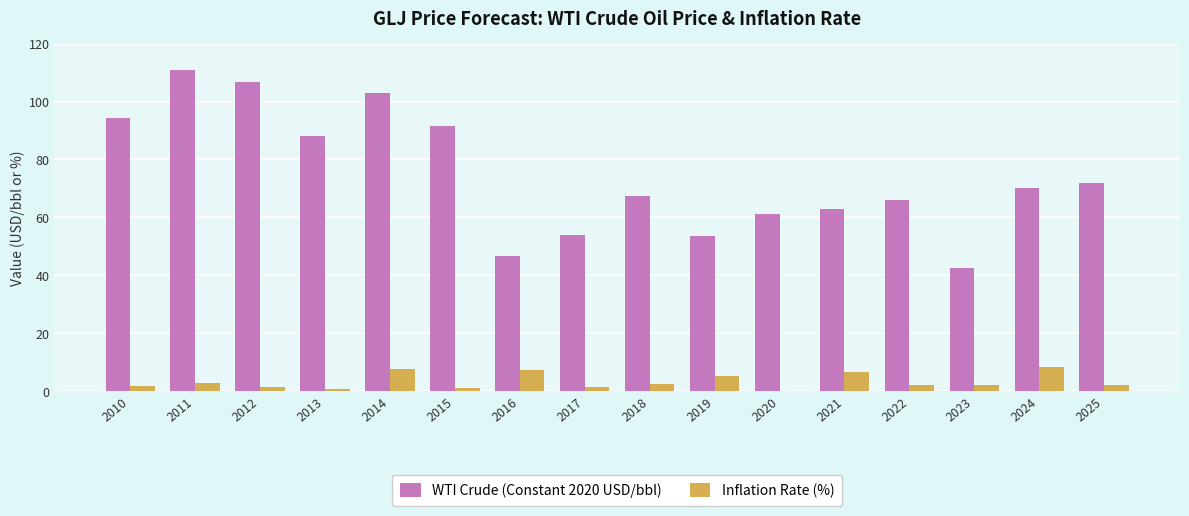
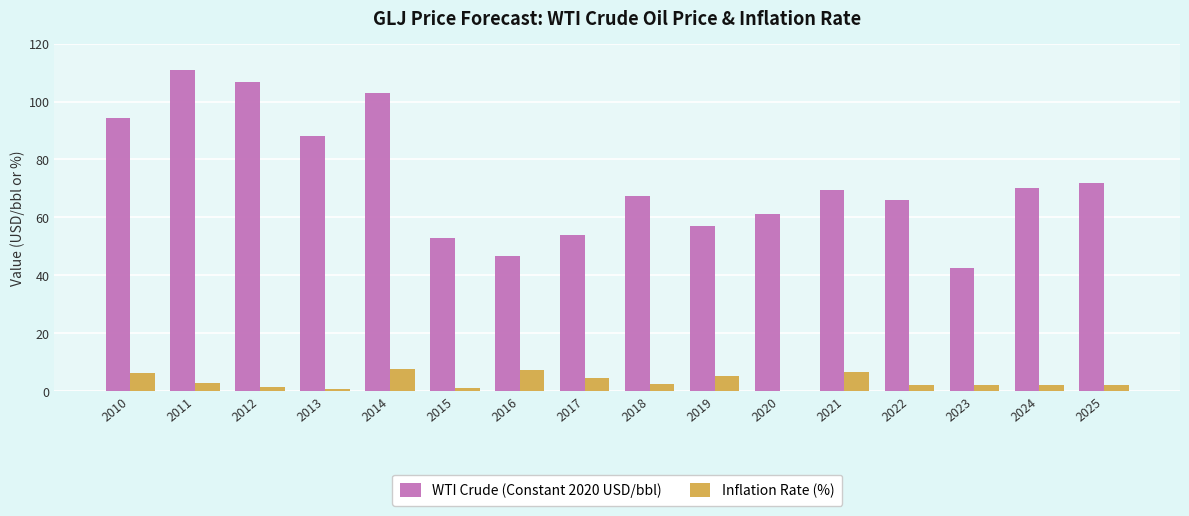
  {
    "WTI Crude (Constant 2020 USD/bbl)": {
      "2010": 94,
      "2011": 111,
      "2012": 107,
      "2013": 88,
      "2014": 103,
-     "2015": 91,
+     "2015": 53,
      "2016": 47,
      "2017": 54,
      "2018": 67,
-     "2019": 54,
+     "2019": 57,
      "2020": 61,
-     "2021": 63,
+     "2021": 70,
      "2022": 66,
      "2023": 43,
      "2024": 70,
      "2025": 72
    },
    "Inflation Rate (%)": {
-     "2010": 2,
+     "2010": 6,
      "2011": 3,
      "2012": 2,
      "2013": 1,
      "2014": 8,
      "2015": 1,
      "2016": 7,
-     "2017": 2,
+     "2017": 5,
      "2018": 2,
      "2019": 5,
      "2020": 0,
      "2021": 7,
      "2022": 2,
      "2023": 2,
-     "2024": 8,
+     "2024": 2,
      "2025": 2
    }
  }
